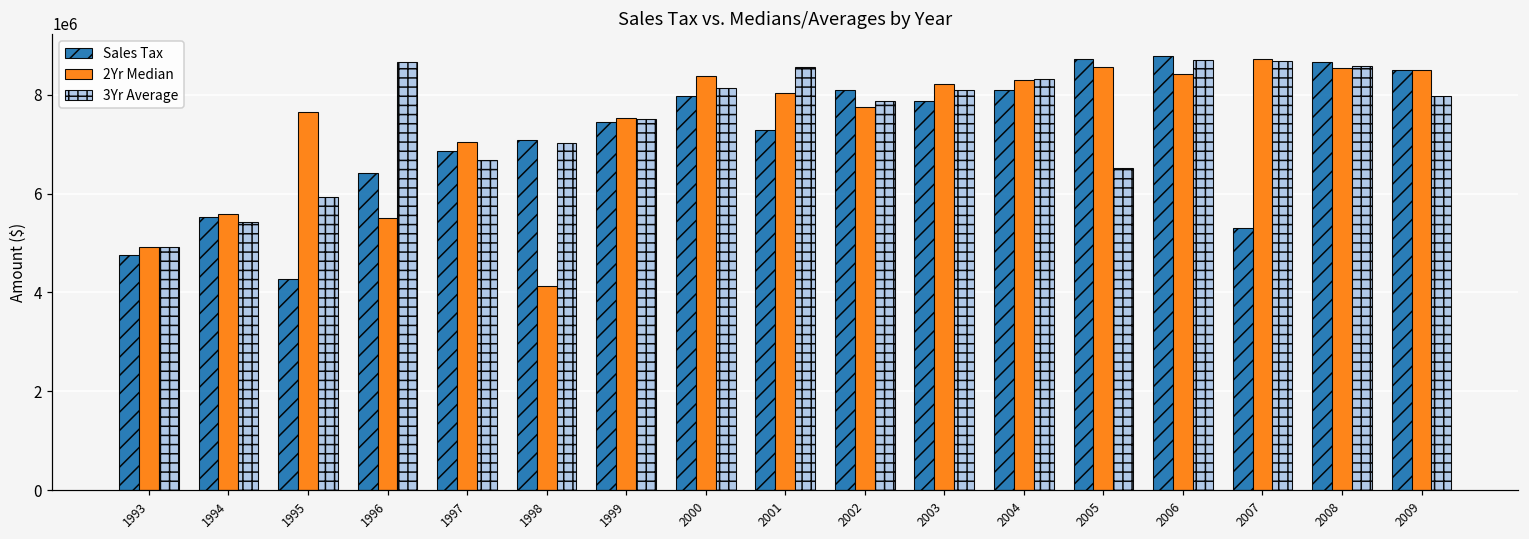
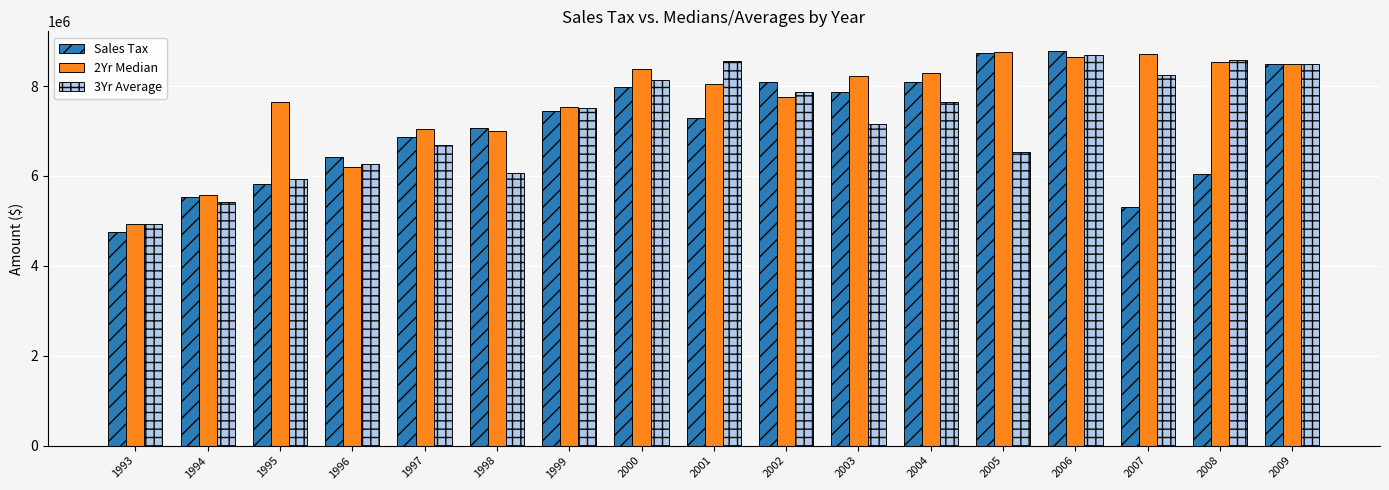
  {
    "Sales Tax": {
      "1993": 4800000,
      "1994": 5500000,
-     "1995": 4300000,
+     "1995": 5800000,
      "1996": 6400000,
      "1997": 6900000,
      "1998": 7100000,
      "1999": 7500000,
      "2000": 8000000,
      "2001": 7300000,
      "2002": 8100000,
      "2003": 7900000,
      "2004": 8100000,
      "2005": 8700000,
      "2006": 8800000,
      "2007": 5300000,
-     "2008": 8700000,
+     "2008": 6000000,
      "2009": 8500000
    },
    "2Yr Median": {
      "1993": 4900000,
      "1994": 5600000,
      "1995": 7600000,
-     "1996": 5500000,
+     "1996": 6200000,
      "1997": 7000000,
-     "1998": 4100000,
+     "1998": 7000000,
      "1999": 7500000,
      "2000": 8400000,
      "2001": 8000000,
      "2002": 7800000,
      "2003": 8200000,
      "2004": 8300000,
-     "2005": 8600000,
-     "2006": 8400000,
+     "2005": 8800000,
+     "2006": 8700000,
      "2007": 8700000,
      "2008": 8500000,
      "2009": 8500000
    },
    "3Yr Average": {
      "1993": 4900000,
      "1994": 5400000,
      "1995": 5900000,
-     "1996": 8700000,
+     "1996": 6300000,
      "1997": 6700000,
-     "1998": 7000000,
+     "1998": 6100000,
      "1999": 7500000,
      "2000": 8100000,
      "2001": 8600000,
      "2002": 7900000,
-     "2003": 8100000,
-     "2004": 8300000,
+     "2003": 7200000,
+     "2004": 7600000,
      "2005": 6500000,
      "2006": 8700000,
-     "2007": 8700000,
+     "2007": 8200000,
      "2008": 8600000,
-     "2009": 8000000
+     "2009": 8500000
    }
  }
